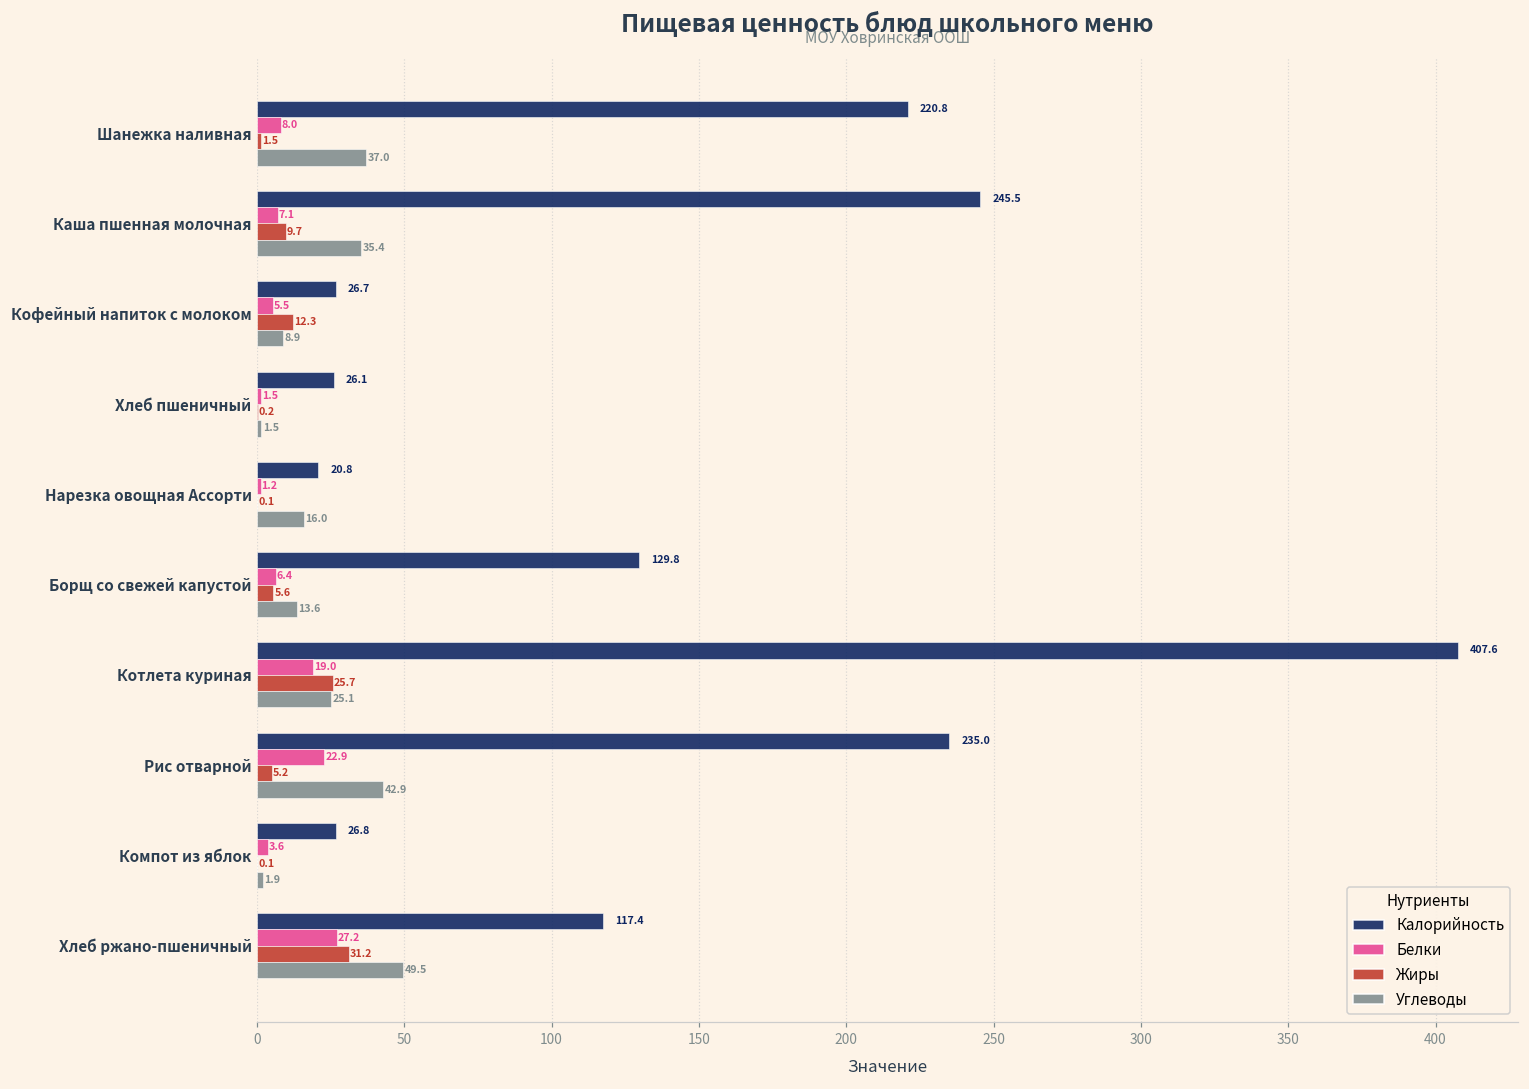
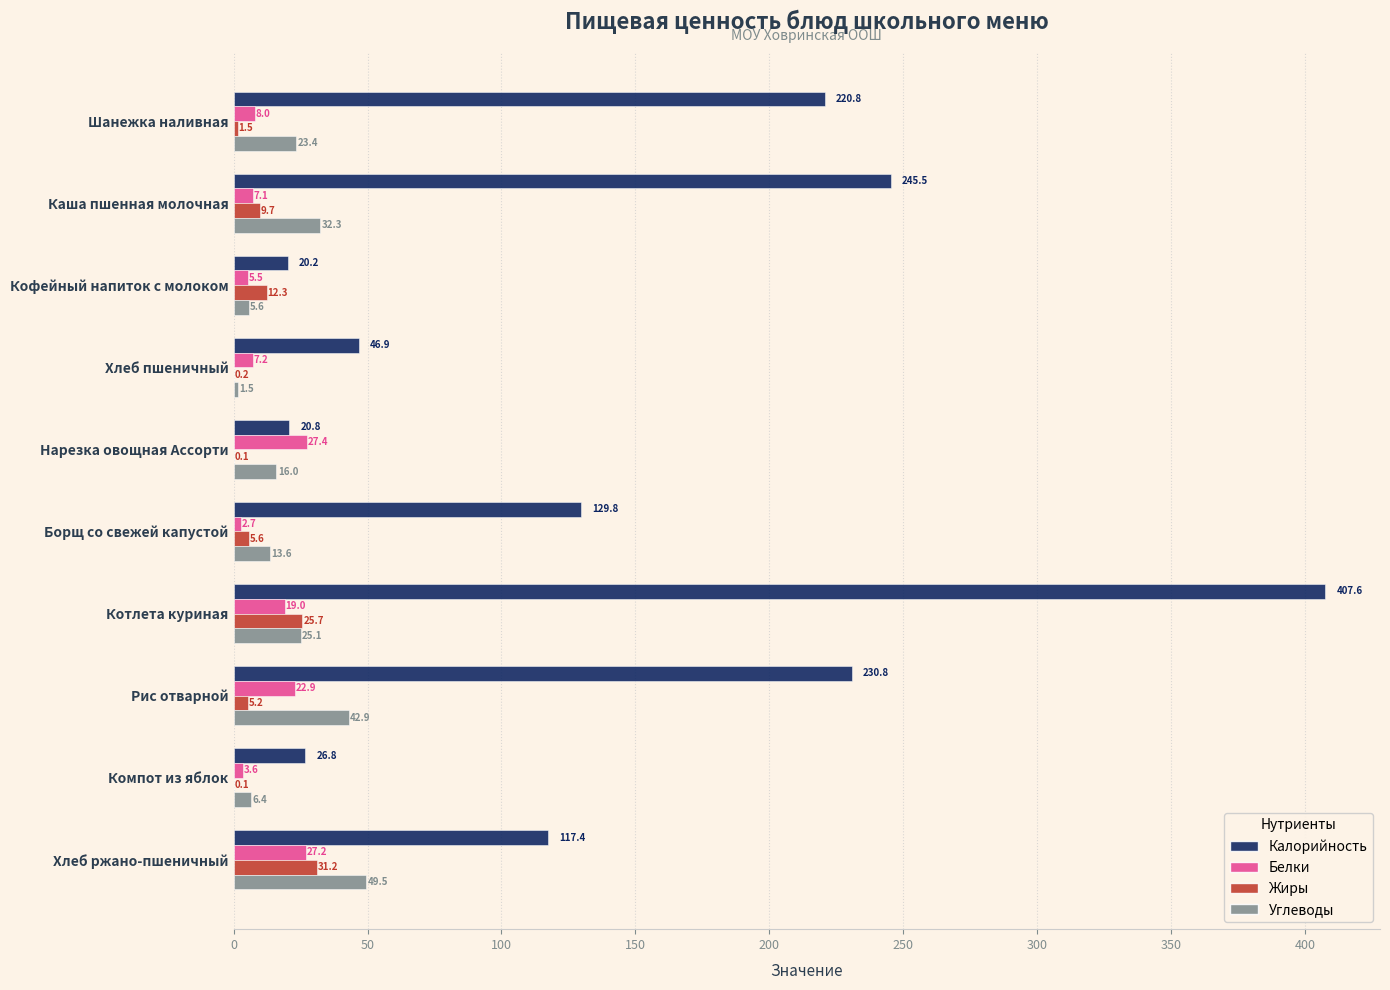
  {
    "Калорийность": {
      "Шанежка наливная": 220.8,
      "Каша пшенная молочная": 245.5,
-     "Кофейный напиток с молоком": 26.7,
-     "Хлеб пшеничный": 26.1,
+     "Кофейный напиток с молоком": 20.2,
+     "Хлеб пшеничный": 46.9,
      "Нарезка овощная Ассорти": 20.8,
      "Борщ со свежей капустой": 129.8,
      "Котлета куриная": 407.6,
-     "Рис отварной": 235.0,
+     "Рис отварной": 230.8,
      "Компот из яблок": 26.8,
      "Хлеб ржано-пшеничный": 117.4
    },
    "Белки": {
      "Шанежка наливная": 8.0,
      "Каша пшенная молочная": 7.1,
      "Кофейный напиток с молоком": 5.5,
-     "Хлеб пшеничный": 1.5,
-     "Нарезка овощная Ассорти": 1.2,
-     "Борщ со свежей капустой": 6.4,
+     "Хлеб пшеничный": 7.2,
+     "Нарезка овощная Ассорти": 27.4,
+     "Борщ со свежей капустой": 2.7,
      "Котлета куриная": 19.0,
      "Рис отварной": 22.9,
      "Компот из яблок": 3.6,
      "Хлеб ржано-пшеничный": 27.2
    },
    "Жиры": {
      "Шанежка наливная": 1.5,
      "Каша пшенная молочная": 9.7,
      "Кофейный напиток с молоком": 12.3,
      "Хлеб пшеничный": 0.2,
      "Нарезка овощная Ассорти": 0.1,
      "Борщ со свежей капустой": 5.6,
      "Котлета куриная": 25.7,
      "Рис отварной": 5.2,
      "Компот из яблок": 0.1,
      "Хлеб ржано-пшеничный": 31.2
    },
    "Углеводы": {
-     "Шанежка наливная": 37.0,
-     "Каша пшенная молочная": 35.4,
-     "Кофейный напиток с молоком": 8.9,
+     "Шанежка наливная": 23.4,
+     "Каша пшенная молочная": 32.3,
+     "Кофейный напиток с молоком": 5.6,
      "Хлеб пшеничный": 1.5,
      "Нарезка овощная Ассорти": 16.0,
      "Борщ со свежей капустой": 13.6,
      "Котлета куриная": 25.1,
      "Рис отварной": 42.9,
-     "Компот из яблок": 1.9,
+     "Компот из яблок": 6.4,
      "Хлеб ржано-пшеничный": 49.5
    }
  }
